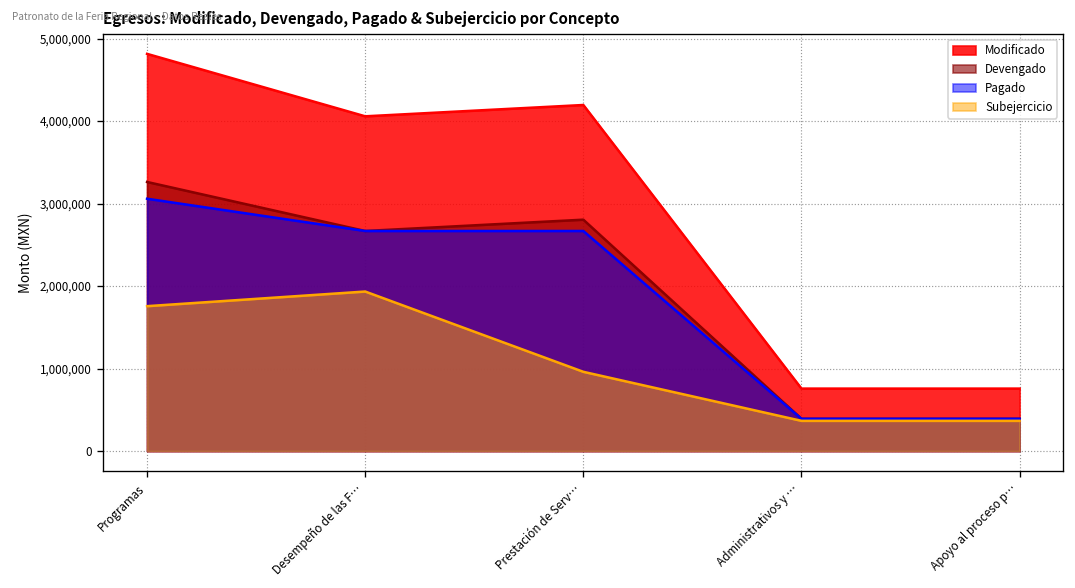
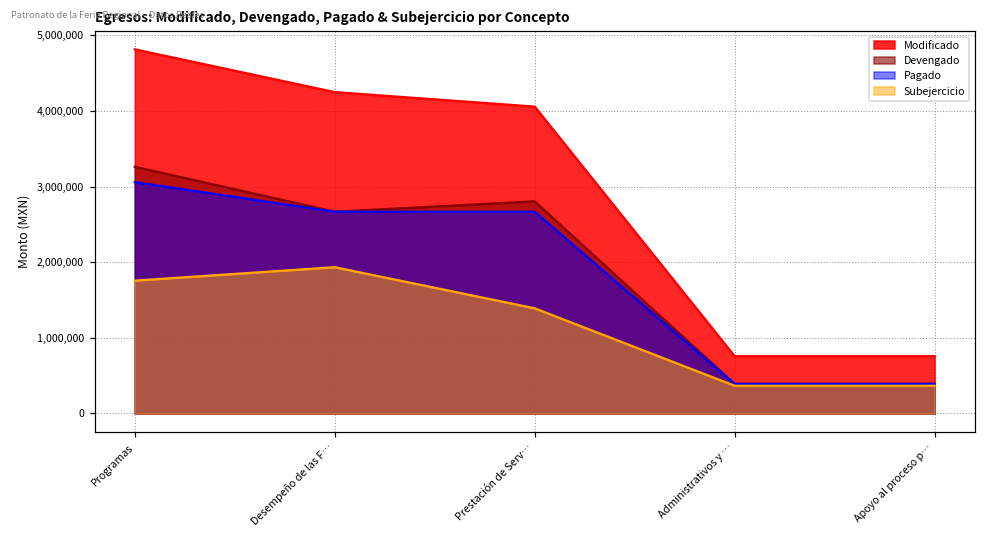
  {
    "Modificado": {
      "Programas": "4,800,000",
-     "Desempeño de las F…": "4,100,000",
-     "Prestación de Serv…": "4,200,000",
+     "Desempeño de las F…": "4,200,000",
+     "Prestación de Serv…": "4,100,000",
      "Administrativos y …": "800,000",
      "Apoyo al proceso p…": "800,000"
    },
    "Devengado": {
      "Programas": "3,300,000",
      "Prestación de Serv…": "2,800,000"
    },
    "Pagado": {
      "Programas": "3,100,000",
      "Prestación de Serv…": "2,700,000"
    },
    "Subejercicio": {
      "Programas": "1,800,000",
      "Desempeño de las F…": "1,900,000",
-     "Prestación de Serv…": "1,000,000"
+     "Prestación de Serv…": "1,400,000"
    }
  }
